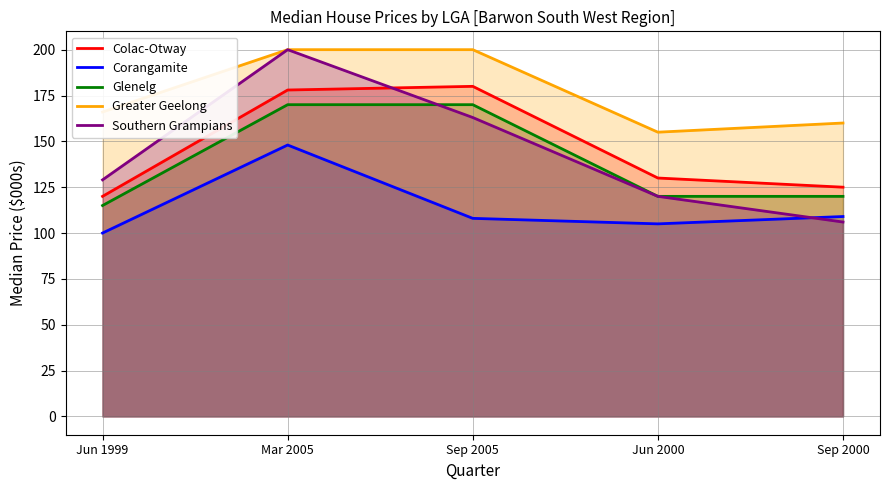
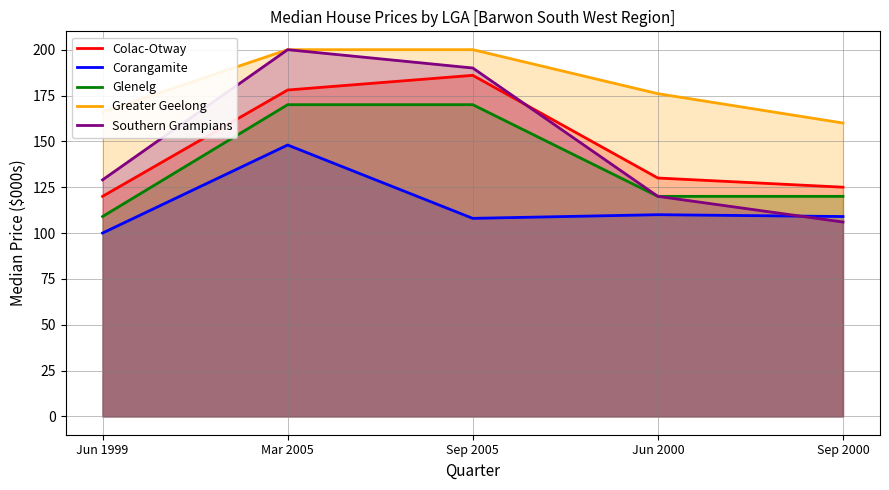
  {
    "Colac-Otway": {
      "Jun 1999": 120,
      "Mar 2005": 178,
-     "Sep 2005": 180,
+     "Sep 2005": 186,
      "Jun 2000": 130,
      "Sep 2000": 125
    },
    "Corangamite": {
      "Jun 1999": 100,
      "Mar 2005": 148,
      "Sep 2005": 108,
-     "Jun 2000": 105,
+     "Jun 2000": 110,
      "Sep 2000": 109
    },
    "Glenelg": {
-     "Jun 1999": 115,
+     "Jun 1999": 109,
      "Mar 2005": 170,
      "Sep 2005": 170,
      "Sep 2000": 120
    },
    "Greater Geelong": {
      "Sep 2005": 200,
-     "Jun 2000": 155,
+     "Jun 2000": 176,
      "Sep 2000": 160
    },
    "Southern Grampians": {
      "Jun 1999": 129,
-     "Sep 2005": 163,
+     "Sep 2005": 190,
      "Sep 2000": 106
    }
  }
